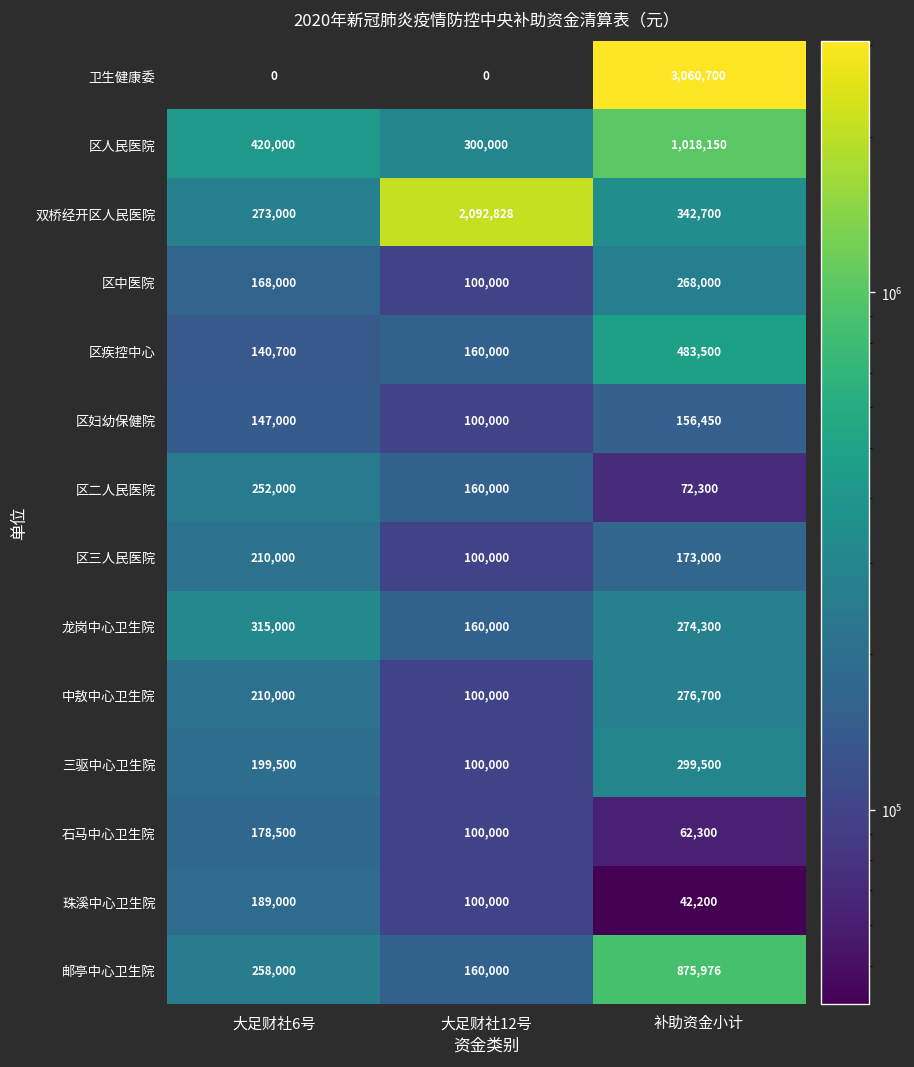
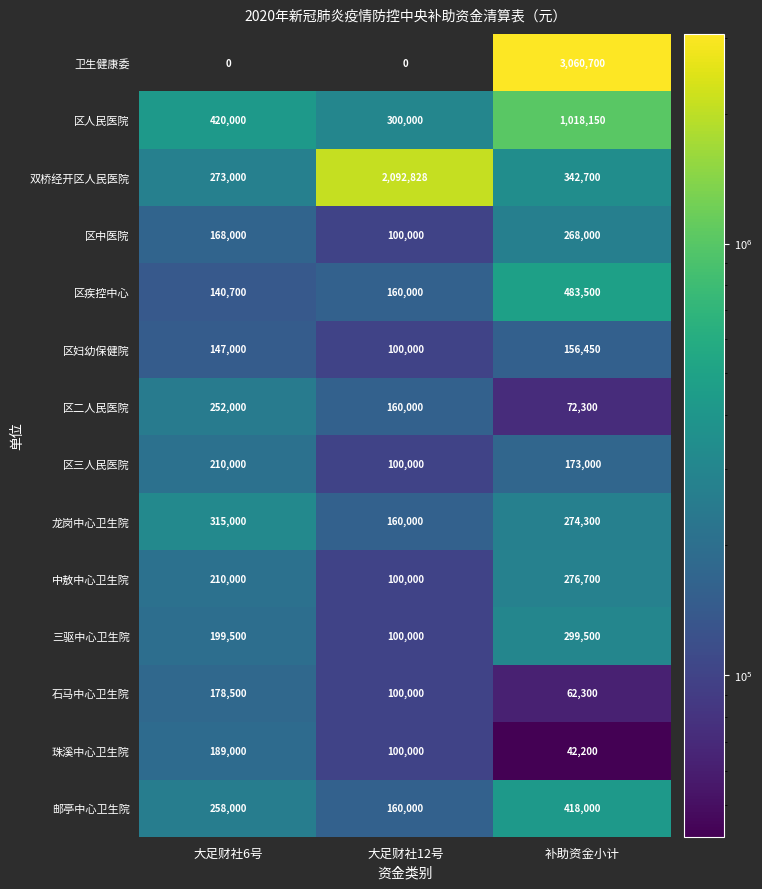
  {
    "卫生健康委": {
      "补助资金小计": "3,060,700"
    },
    "区人民医院": {
      "大足财社6号": "420,000",
      "大足财社12号": "300,000",
      "补助资金小计": "1,018,150"
    },
    "双桥经开区人民医院": {
      "大足财社6号": "273,000",
      "大足财社12号": "2,092,828",
      "补助资金小计": "342,700"
    },
    "区中医院": {
      "大足财社6号": "168,000",
      "大足财社12号": "100,000",
      "补助资金小计": "268,000"
    },
    "区疾控中心": {
      "大足财社6号": "140,700",
      "大足财社12号": "160,000",
      "补助资金小计": "483,500"
    },
    "区妇幼保健院": {
      "大足财社6号": "147,000",
      "大足财社12号": "100,000",
      "补助资金小计": "156,450"
    },
    "区二人民医院": {
      "大足财社6号": "252,000",
      "大足财社12号": "160,000",
      "补助资金小计": "72,300"
    },
    "区三人民医院": {
      "大足财社6号": "210,000",
      "大足财社12号": "100,000",
      "补助资金小计": "173,000"
    },
    "龙岗中心卫生院": {
      "大足财社6号": "315,000",
      "大足财社12号": "160,000",
      "补助资金小计": "274,300"
    },
    "中敖中心卫生院": {
      "大足财社6号": "210,000",
      "大足财社12号": "100,000",
      "补助资金小计": "276,700"
    },
    "三驱中心卫生院": {
      "大足财社6号": "199,500",
      "大足财社12号": "100,000",
      "补助资金小计": "299,500"
    },
    "石马中心卫生院": {
      "大足财社6号": "178,500",
      "大足财社12号": "100,000",
      "补助资金小计": "62,300"
    },
    "珠溪中心卫生院": {
      "大足财社6号": "189,000",
      "大足财社12号": "100,000",
      "补助资金小计": "42,200"
    },
    "邮亭中心卫生院": {
      "大足财社6号": "258,000",
      "大足财社12号": "160,000",
-     "补助资金小计": "875,976"
+     "补助资金小计": "418,000"
    }
  }
